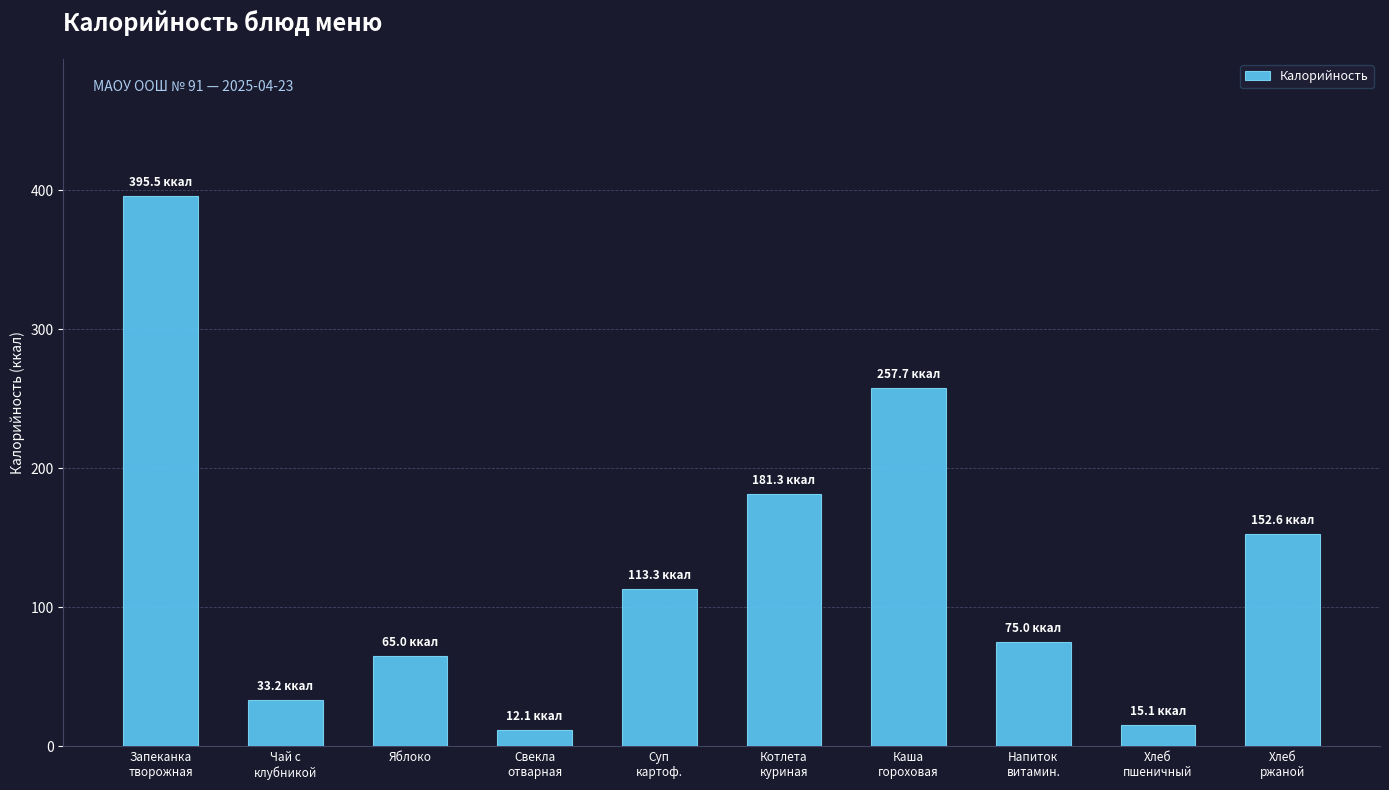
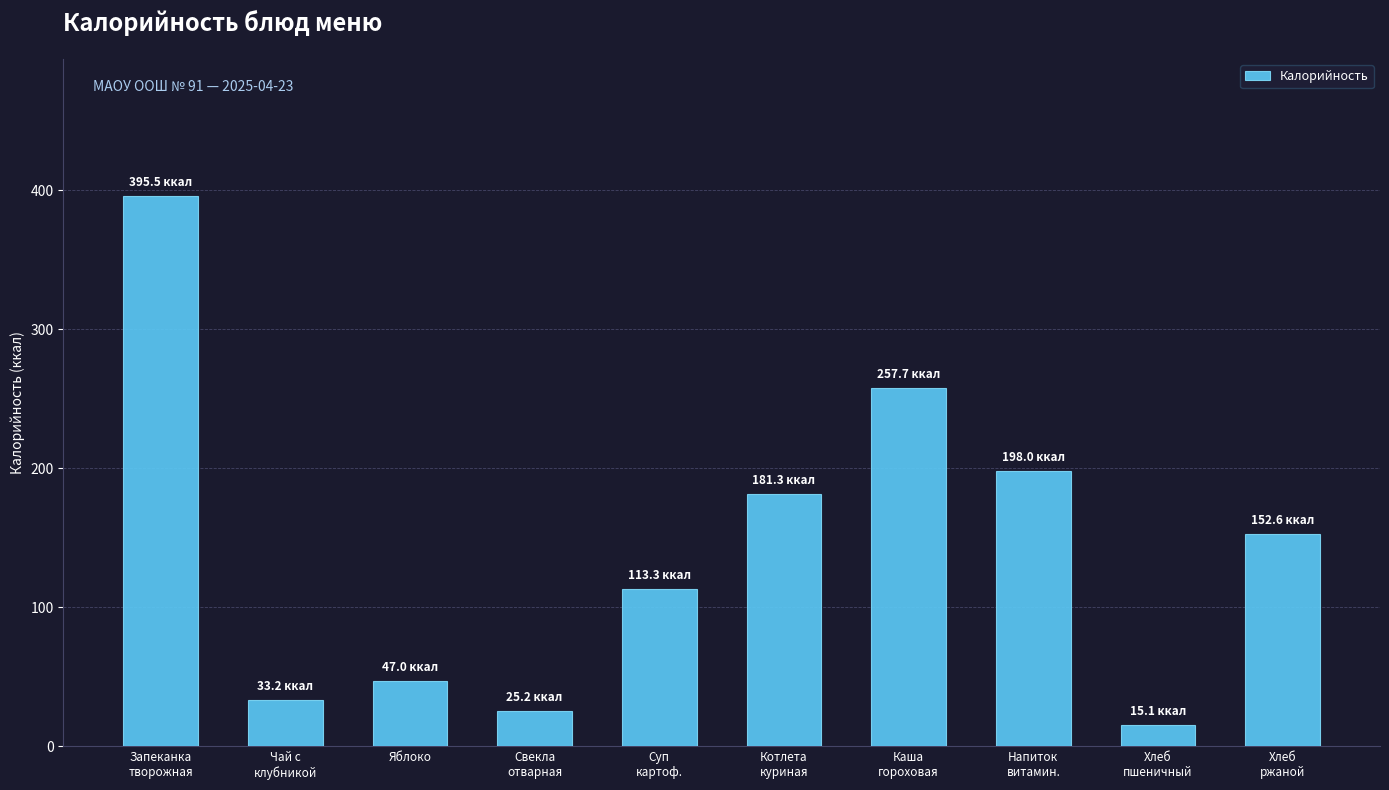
  {
    "Запеканка творожная": 395.5,
    "Чай с клубникой": 33.2,
-   "Яблоко": 65.0,
-   "Свекла отварная": 12.1,
+   "Яблоко": 47.0,
+   "Свекла отварная": 25.2,
    "Суп картоф.": 113.3,
    "Котлета куриная": 181.3,
    "Каша гороховая": 257.7,
-   "Напиток витамин.": 75.0,
+   "Напиток витамин.": 198.0,
    "Хлеб пшеничный": 15.1,
    "Хлеб ржаной": 152.6
  }
